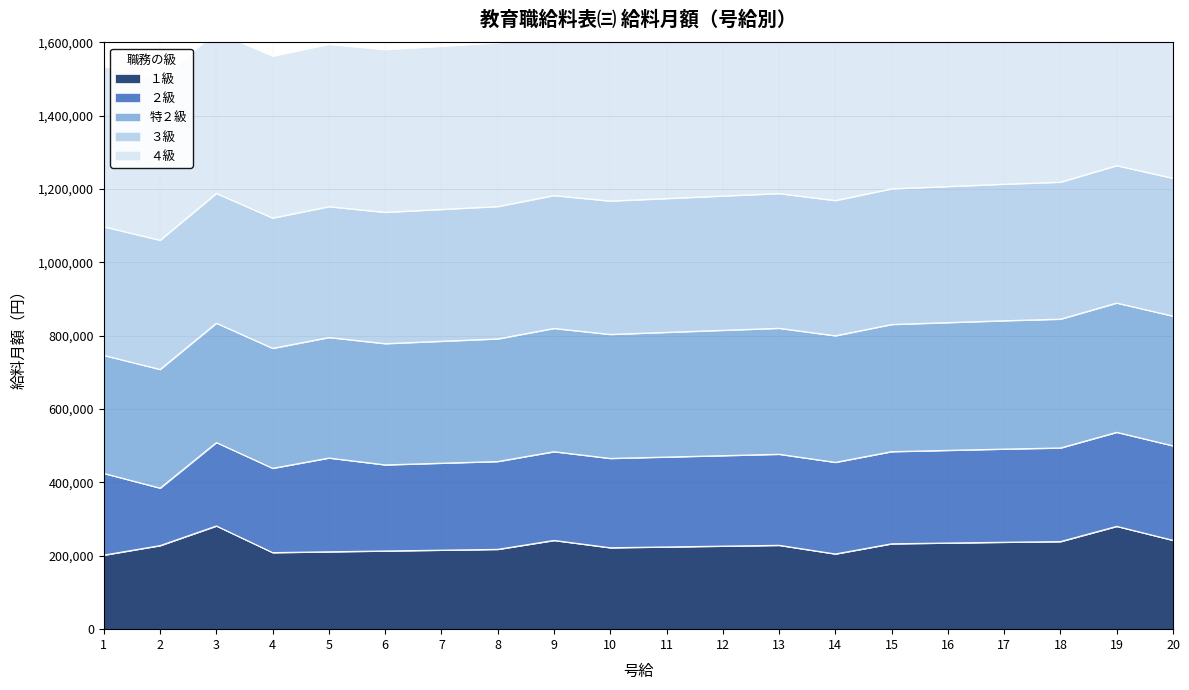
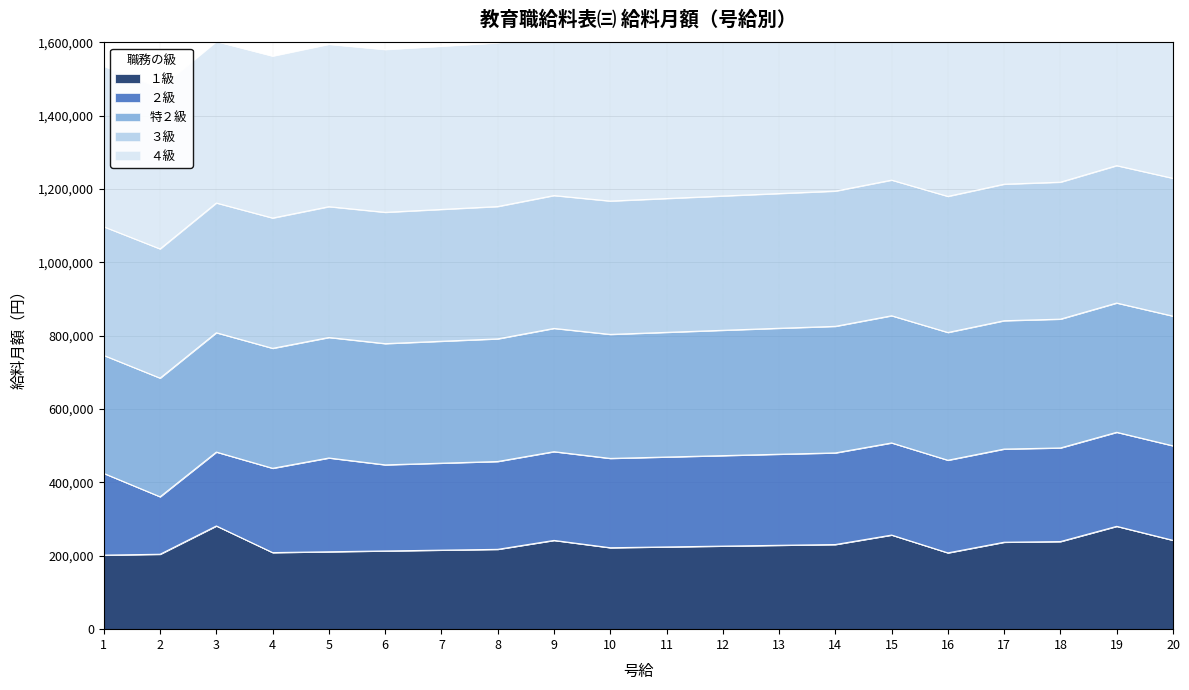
  {
    "１級": {
      "1": "200,000",
-     "2": "230,000",
+     "2": "200,000",
      "3": "280,000",
      "4": "210,000",
      "5": "210,000",
      "6": "210,000",
      "7": "220,000",
      "8": "220,000",
      "9": "240,000",
      "10": "220,000",
      "11": "220,000",
      "12": "230,000",
      "13": "230,000",
-     "14": "200,000",
-     "15": "230,000",
-     "16": "230,000",
+     "14": "230,000",
+     "15": "260,000",
+     "16": "210,000",
      "17": "240,000",
      "18": "240,000",
      "19": "280,000",
      "20": "240,000"
    },
    "２級": {
      "1": "220,000",
      "2": "160,000",
-     "3": "230,000",
+     "3": "200,000",
      "4": "230,000",
      "5": "260,000",
      "6": "230,000",
      "7": "240,000",
      "8": "240,000",
      "9": "240,000",
      "10": "240,000",
      "11": "250,000",
      "12": "250,000",
      "13": "250,000",
      "14": "250,000",
      "15": "250,000",
      "16": "250,000",
      "17": "250,000",
      "18": "260,000",
      "19": "260,000",
      "20": "260,000"
    }
  }
